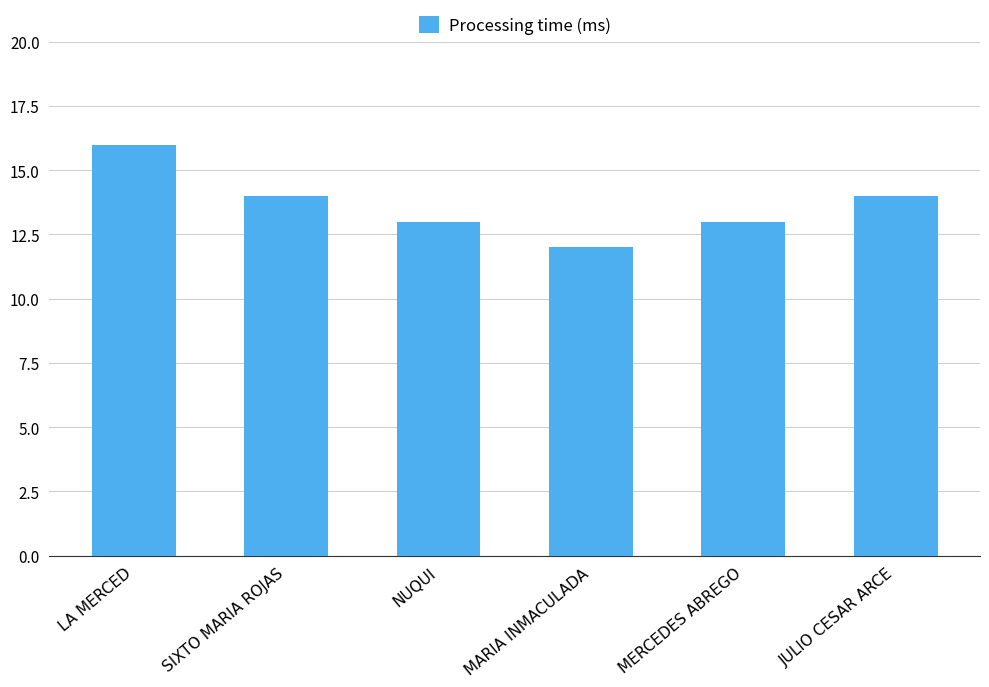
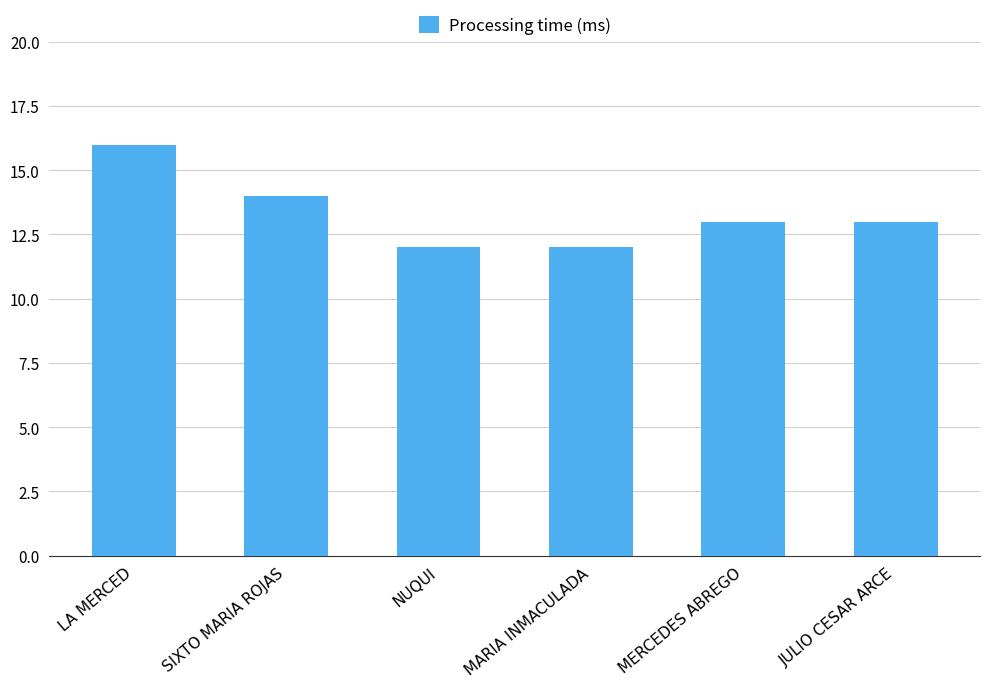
  {
    "LA MERCED": 16,
    "SIXTO MARIA ROJAS": 14,
-   "NUQUI": 13,
+   "NUQUI": 12,
    "MARIA INMACULADA": 12,
    "MERCEDES ABREGO": 13,
-   "JULIO CESAR ARCE": 14
+   "JULIO CESAR ARCE": 13
  }
